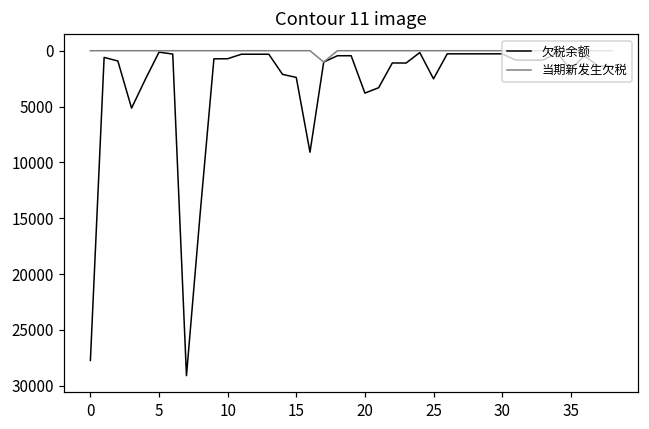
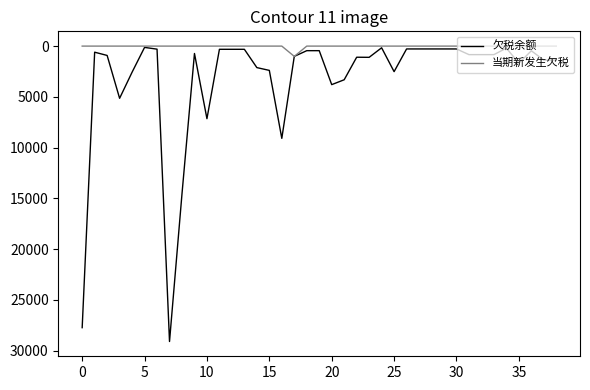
  {
    "欠税余额": {
      "0": 27700,
-     "10": 700,
+     "10": 7200,
      "15": 2400,
      "20": 3800,
      "25": 2500,
      "30": 300
    },
    "当期新发生欠税": {
      "0": 0,
      "10": 0,
      "15": 0,
      "20": 0,
      "25": 0,
      "30": 0
    }
  }
